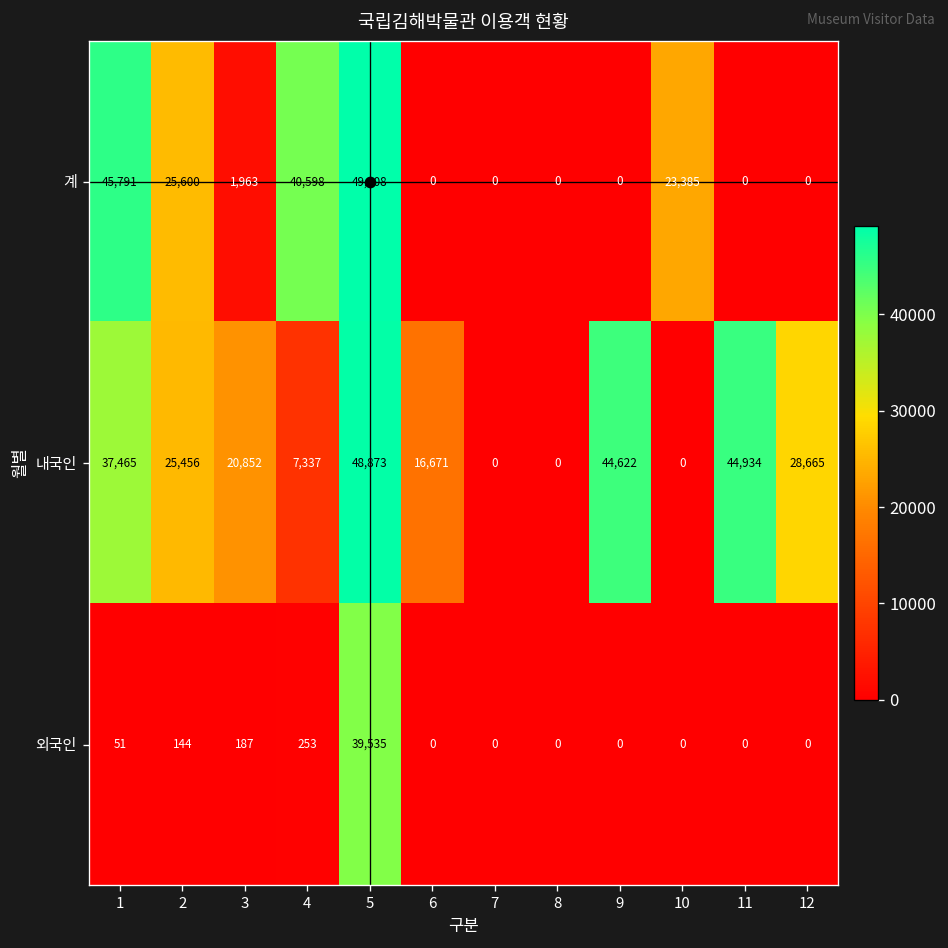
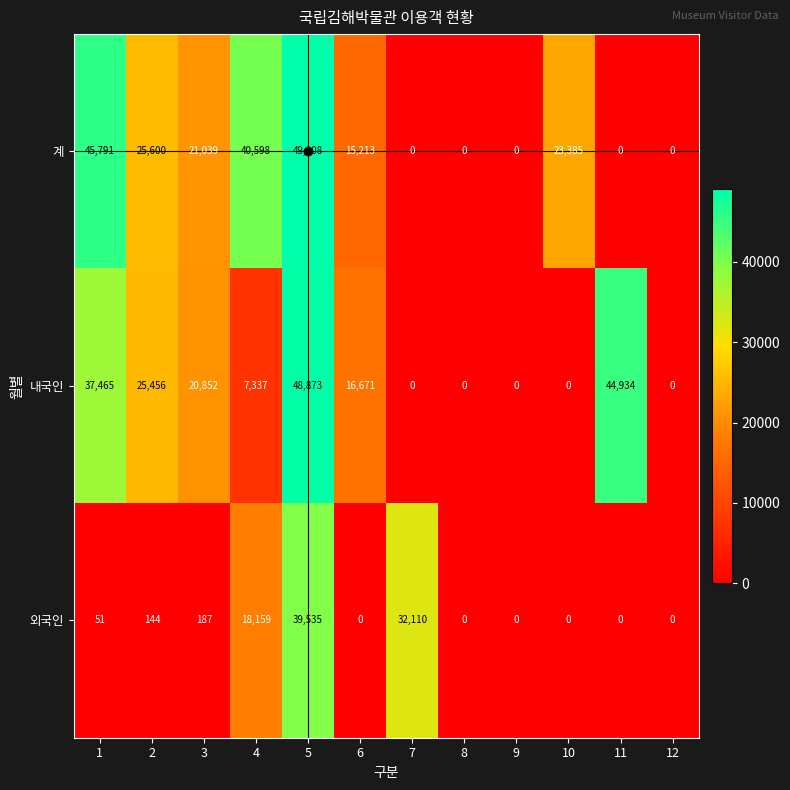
  {
    "계": {
      "1": "45,791",
      "2": "25,600",
-     "3": "1,963",
+     "3": "21,039",
      "4": "40,598",
-     "6": "0",
+     "6": "15,213",
      "7": "0",
      "8": "0",
      "9": "0",
      "10": "23,385",
      "11": "0",
      "12": "0"
    },
    "내국인": {
      "1": "37,465",
      "2": "25,456",
      "3": "20,852",
      "4": "7,337",
      "5": "48,873",
      "6": "16,671",
      "7": "0",
      "8": "0",
-     "9": "44,622",
+     "9": "0",
      "10": "0",
      "11": "44,934",
-     "12": "28,665"
+     "12": "0"
    },
    "외국인": {
      "1": "51",
      "2": "144",
      "3": "187",
-     "4": "253",
+     "4": "18,159",
      "5": "39,535",
      "6": "0",
-     "7": "0",
+     "7": "32,110",
      "8": "0",
      "9": "0",
      "10": "0",
      "11": "0",
      "12": "0"
    }
  }
